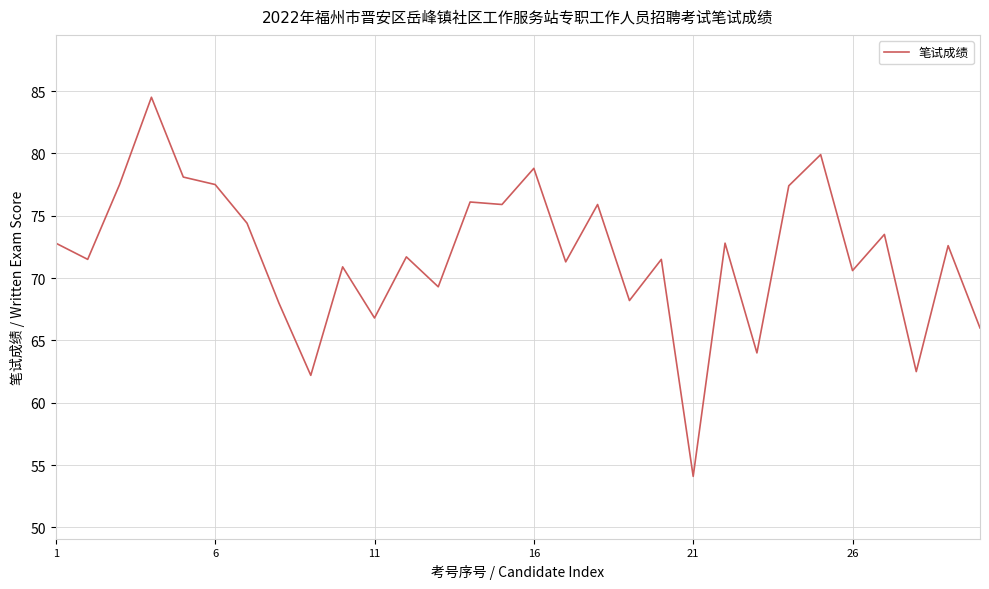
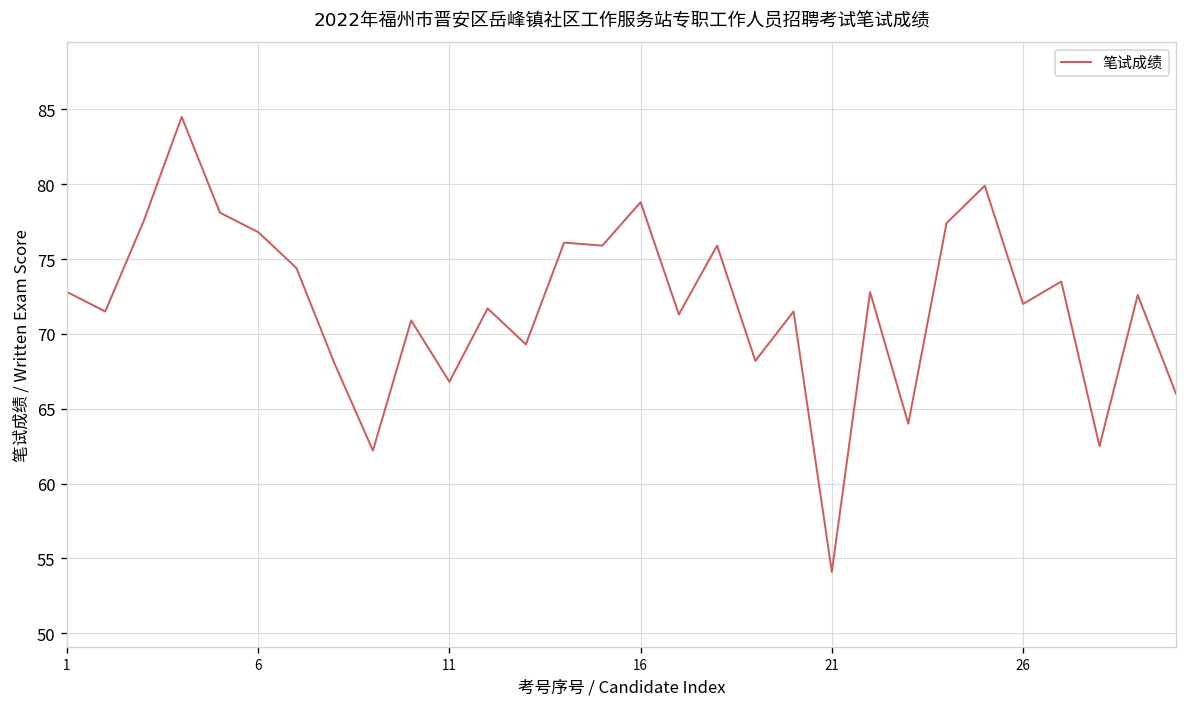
  {
    "1": 72.8,
-   "6": 77.5,
+   "6": 76.8,
    "11": 66.8,
    "16": 78.8,
    "21": 54.1,
-   "26": 70.6
+   "26": 72.0
  }
